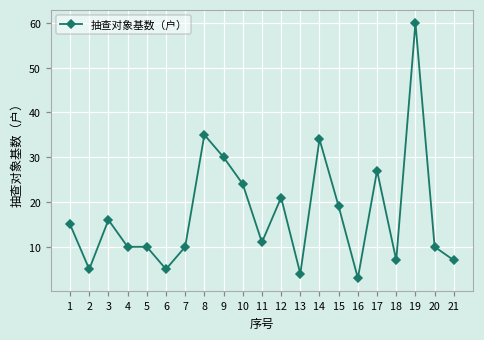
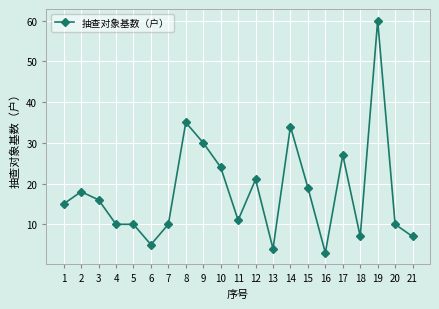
  {
    "1": 15,
-   "2": 5,
+   "2": 18,
    "3": 16,
    "4": 10,
    "5": 10,
    "6": 5,
    "7": 10,
    "8": 35,
    "9": 30,
    "10": 24,
    "11": 11,
    "12": 21,
    "13": 4,
    "14": 34,
    "15": 19,
    "16": 3,
    "17": 27,
    "18": 7,
    "19": 60,
    "20": 10,
    "21": 7
  }
